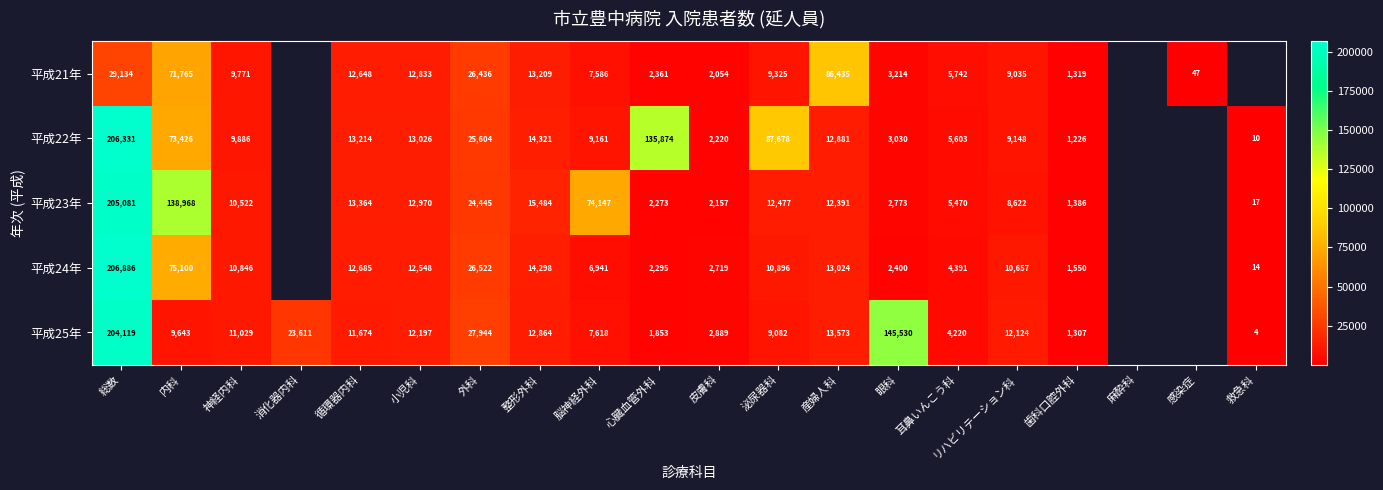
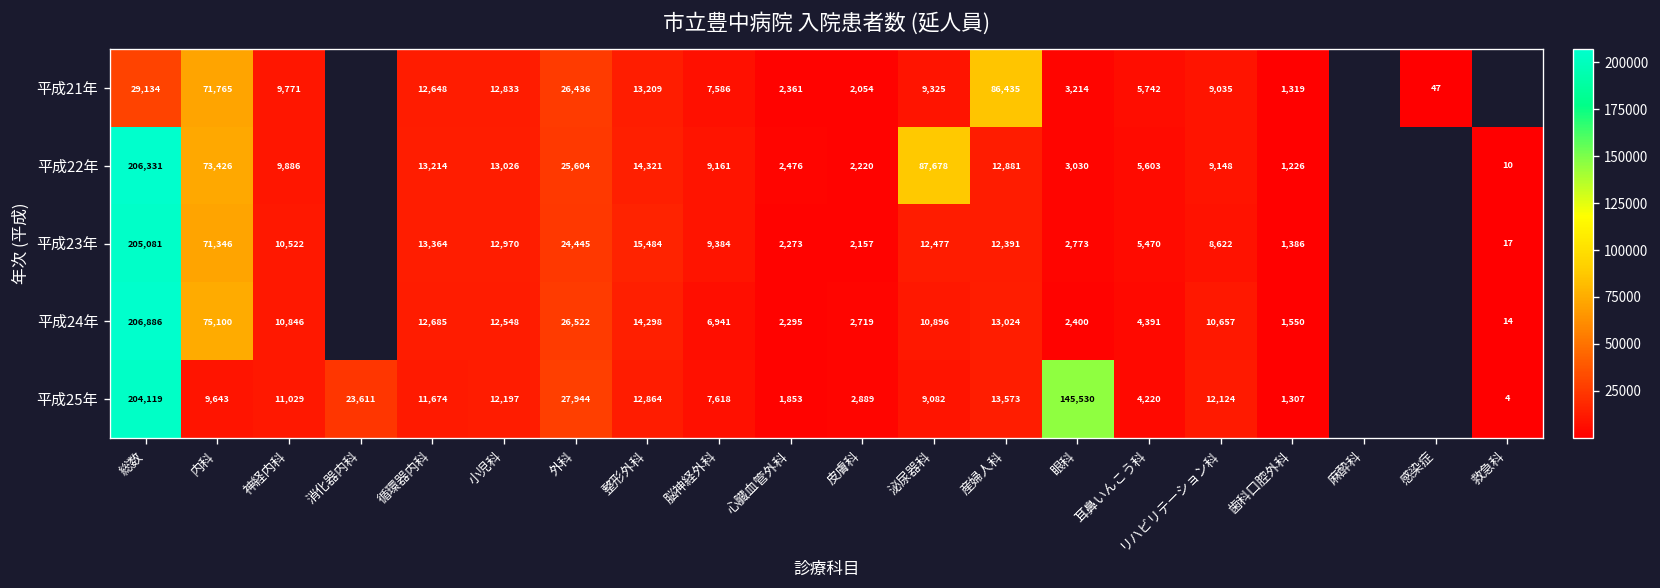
  {
    "平成21年": {
      "総数": "29,134",
      "内科": "71,765",
      "神経内科": "9,771",
      "循環器内科": "12,648",
      "小児科": "12,833",
      "外科": "26,436",
      "整形外科": "13,209",
      "脳神経外科": "7,586",
      "心臓血管外科": "2,361",
      "皮膚科": "2,054",
      "泌尿器科": "9,325",
      "産婦人科": "86,435",
      "眼科": "3,214",
      "耳鼻いんこう科": "5,742",
      "リハビリテーション科": "9,035",
      "歯科口腔外科": "1,319",
      "感染症": "47"
    },
    "平成22年": {
      "総数": "206,331",
      "内科": "73,426",
      "神経内科": "9,886",
      "循環器内科": "13,214",
      "小児科": "13,026",
      "外科": "25,604",
      "整形外科": "14,321",
      "脳神経外科": "9,161",
-     "心臓血管外科": "135,874",
+     "心臓血管外科": "2,476",
      "皮膚科": "2,220",
      "泌尿器科": "87,678",
      "産婦人科": "12,881",
      "眼科": "3,030",
      "耳鼻いんこう科": "5,603",
      "リハビリテーション科": "9,148",
      "歯科口腔外科": "1,226",
      "救急科": "10"
    },
    "平成23年": {
      "総数": "205,081",
-     "内科": "138,968",
+     "内科": "71,346",
      "神経内科": "10,522",
      "循環器内科": "13,364",
      "小児科": "12,970",
      "外科": "24,445",
      "整形外科": "15,484",
-     "脳神経外科": "74,147",
+     "脳神経外科": "9,384",
      "心臓血管外科": "2,273",
      "皮膚科": "2,157",
      "泌尿器科": "12,477",
      "産婦人科": "12,391",
      "眼科": "2,773",
      "耳鼻いんこう科": "5,470",
      "リハビリテーション科": "8,622",
      "歯科口腔外科": "1,386",
      "救急科": "17"
    },
    "平成24年": {
      "総数": "206,886",
      "内科": "75,100",
      "神経内科": "10,846",
      "循環器内科": "12,685",
      "小児科": "12,548",
      "外科": "26,522",
      "整形外科": "14,298",
      "脳神経外科": "6,941",
      "心臓血管外科": "2,295",
      "皮膚科": "2,719",
      "泌尿器科": "10,896",
      "産婦人科": "13,024",
      "眼科": "2,400",
      "耳鼻いんこう科": "4,391",
      "リハビリテーション科": "10,657",
      "歯科口腔外科": "1,550",
      "救急科": "14"
    },
    "平成25年": {
      "総数": "204,119",
      "内科": "9,643",
      "神経内科": "11,029",
      "消化器内科": "23,611",
      "循環器内科": "11,674",
      "小児科": "12,197",
      "外科": "27,944",
      "整形外科": "12,864",
      "脳神経外科": "7,618",
      "心臓血管外科": "1,853",
      "皮膚科": "2,889",
      "泌尿器科": "9,082",
      "産婦人科": "13,573",
      "眼科": "145,530",
      "耳鼻いんこう科": "4,220",
      "リハビリテーション科": "12,124",
      "歯科口腔外科": "1,307",
      "救急科": "4"
    }
  }
